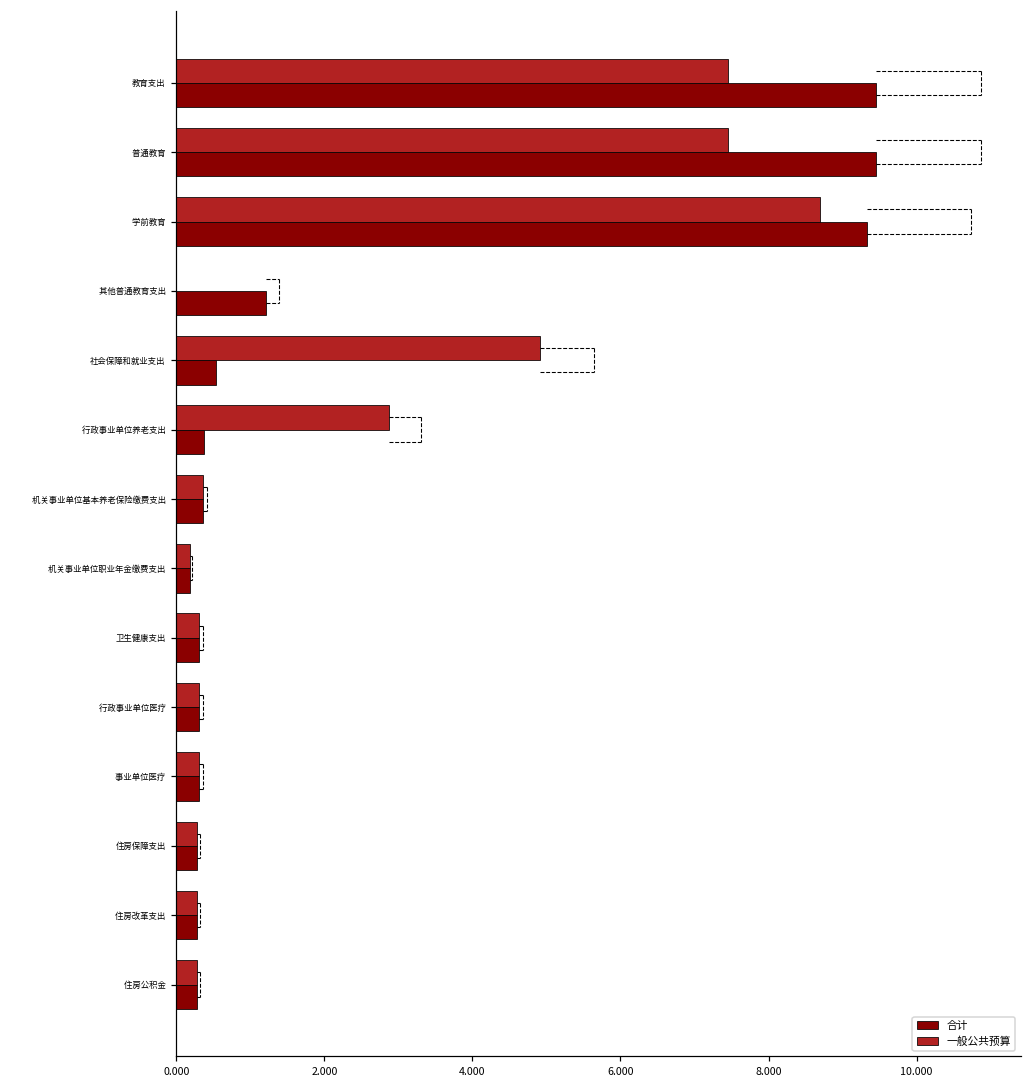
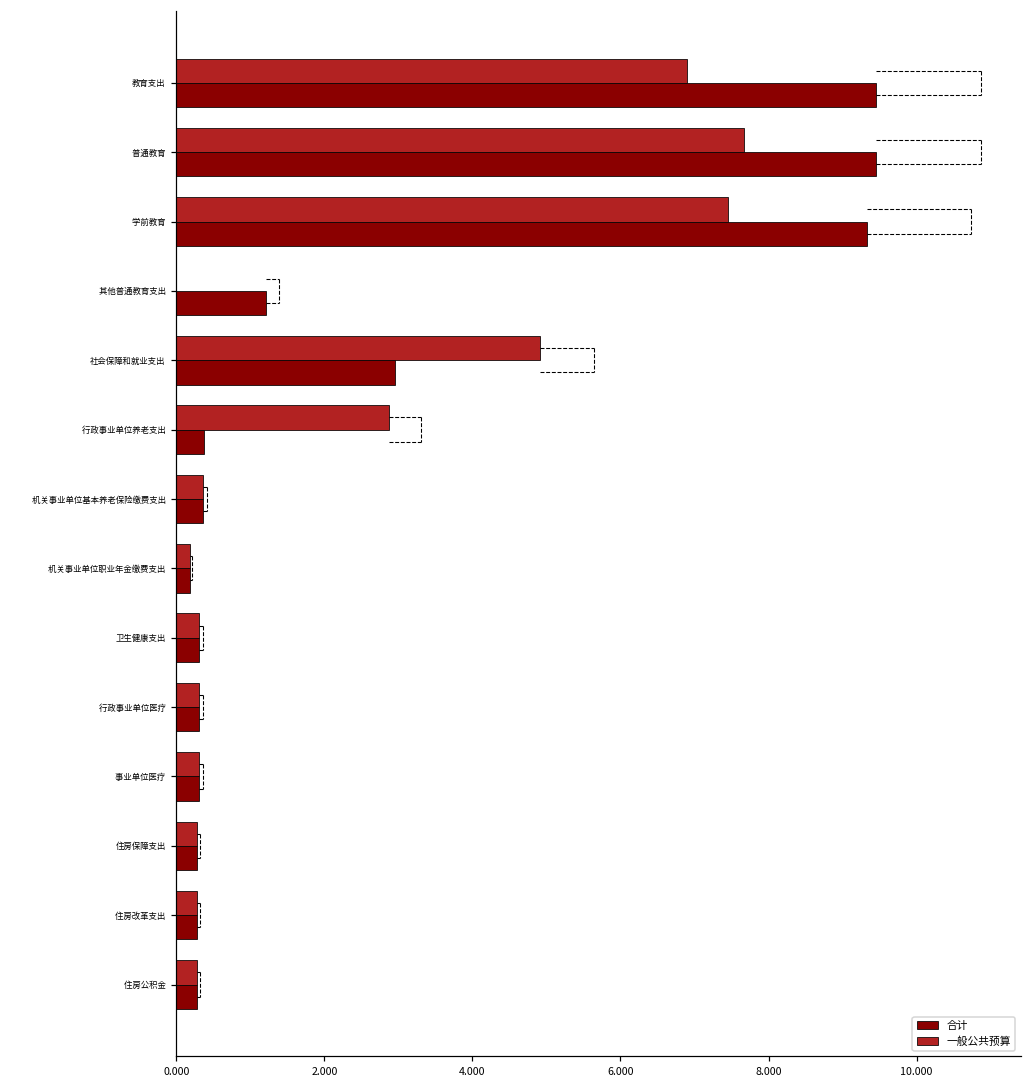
  {
    "合计": {
      "教育支出": 9.4,
      "普通教育": 9.4,
      "学前教育": 9.3,
      "其他普通教育支出": 1.2,
-     "社会保障和就业支出": 0.5,
+     "社会保障和就业支出": 3.0,
      "行政事业单位养老支出": 0.4,
      "机关事业单位基本养老保险缴费支出": 0.4,
      "机关事业单位职业年金缴费支出": 0.2,
      "卫生健康支出": 0.3,
      "行政事业单位医疗": 0.3,
      "事业单位医疗": 0.3,
      "住房保障支出": 0.3,
      "住房改革支出": 0.3,
      "住房公积金": 0.3
    },
    "一般公共预算": {
-     "教育支出": 7.4,
-     "普通教育": 7.4,
-     "学前教育": 8.7,
+     "教育支出": 6.9,
+     "普通教育": 7.7,
+     "学前教育": 7.4,
      "其他普通教育支出": 0.0,
      "社会保障和就业支出": 4.9,
      "行政事业单位养老支出": 2.9,
      "机关事业单位基本养老保险缴费支出": 0.4,
      "机关事业单位职业年金缴费支出": 0.2,
      "卫生健康支出": 0.3,
      "行政事业单位医疗": 0.3,
      "事业单位医疗": 0.3,
      "住房保障支出": 0.3,
      "住房改革支出": 0.3,
      "住房公积金": 0.3
    }
  }
